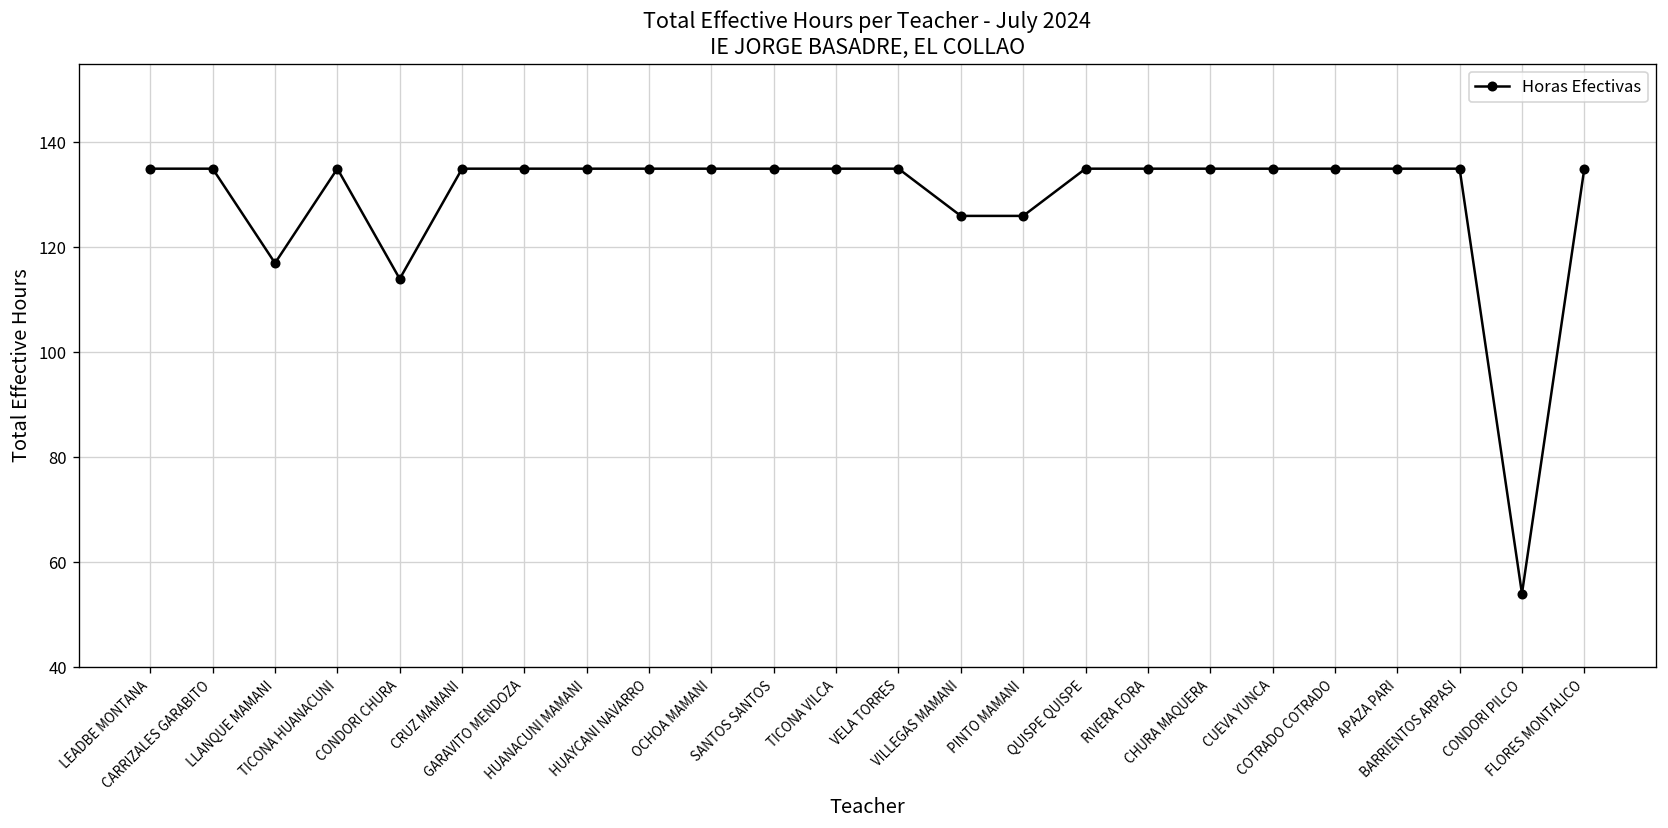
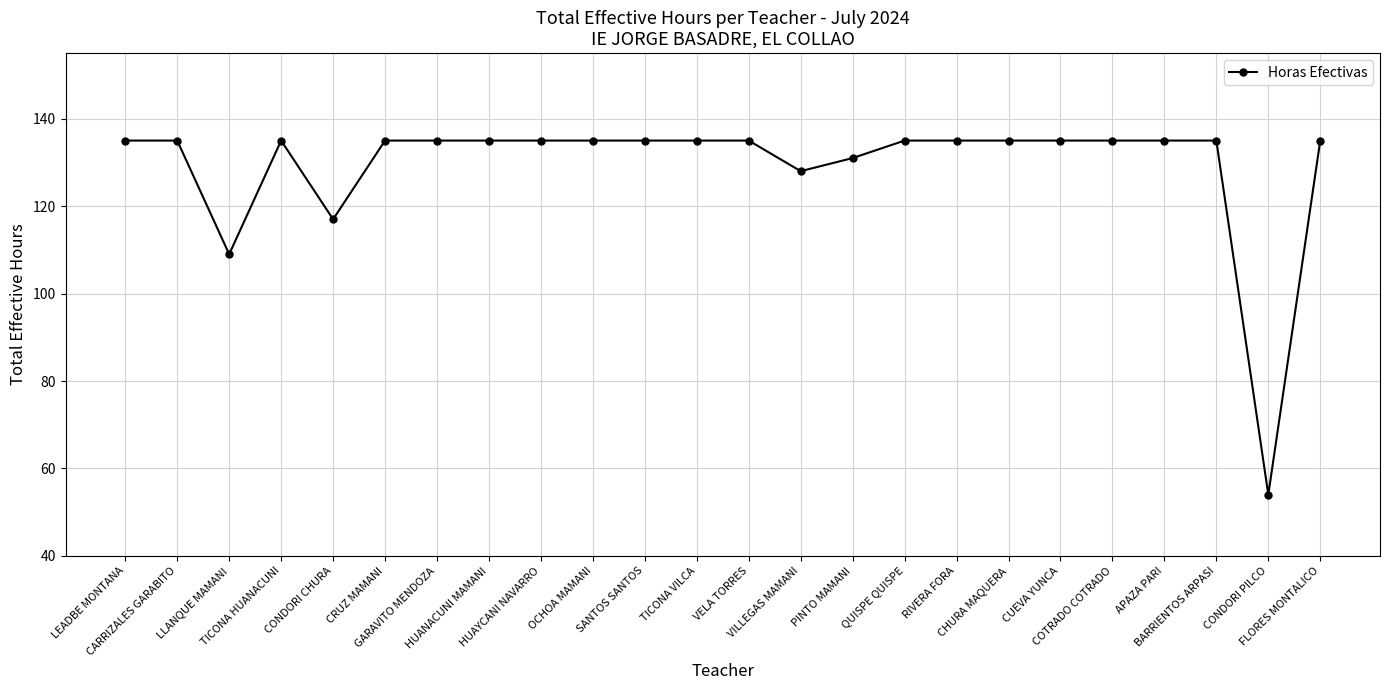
  {
    "LEADBE MONTANA": 135,
    "CARRIZALES GARABITO": 135,
-   "LLANQUE MAMANI": 117,
+   "LLANQUE MAMANI": 109,
    "TICONA HUANACUNI": 135,
-   "CONDORI CHURA": 114,
+   "CONDORI CHURA": 117,
    "CRUZ MAMANI": 135,
    "GARAVITO MENDOZA": 135,
    "HUANACUNI MAMANI": 135,
    "HUAYCANI NAVARRO": 135,
    "OCHOA MAMANI": 135,
    "SANTOS SANTOS": 135,
    "TICONA VILCA": 135,
    "VELA TORRES": 135,
-   "VILLEGAS MAMANI": 126,
-   "PINTO MAMANI": 126,
+   "VILLEGAS MAMANI": 128,
+   "PINTO MAMANI": 131,
    "QUISPE QUISPE": 135,
    "RIVERA FORA": 135,
    "CHURA MAQUERA": 135,
    "CUEVA YUNCA": 135,
    "COTRADO COTRADO": 135,
    "APAZA PARI": 135,
    "BARRIENTOS ARPASI": 135,
    "CONDORI PILCO": 54,
    "FLORES MONTALICO": 135
  }
